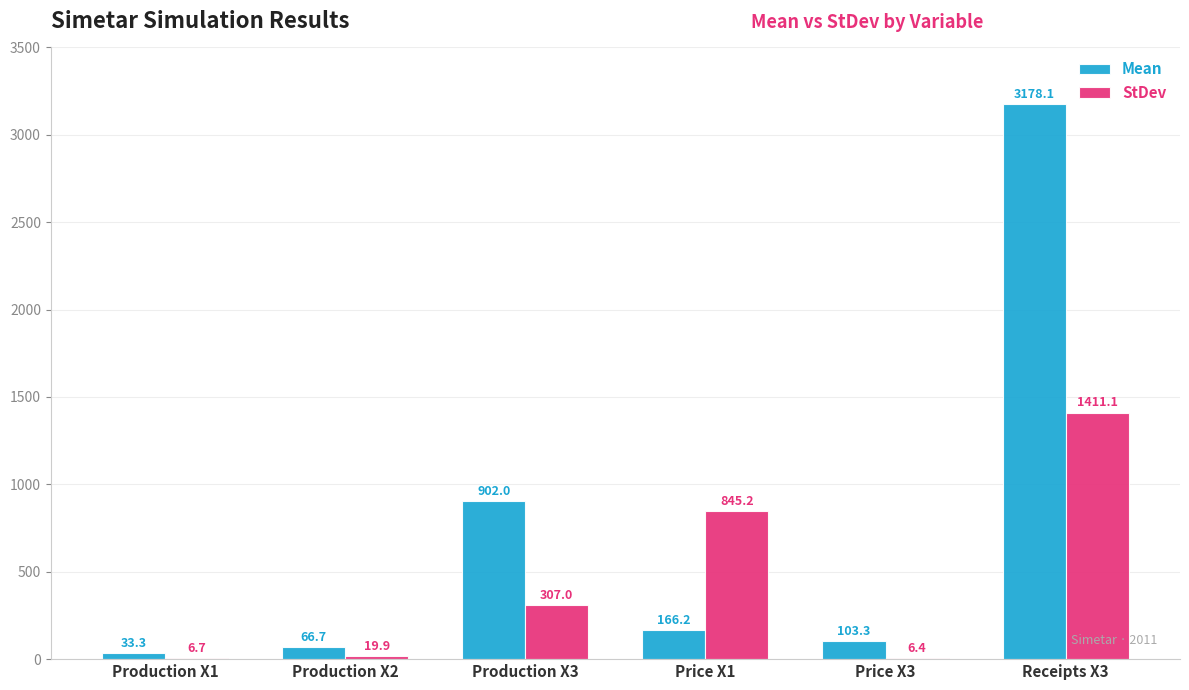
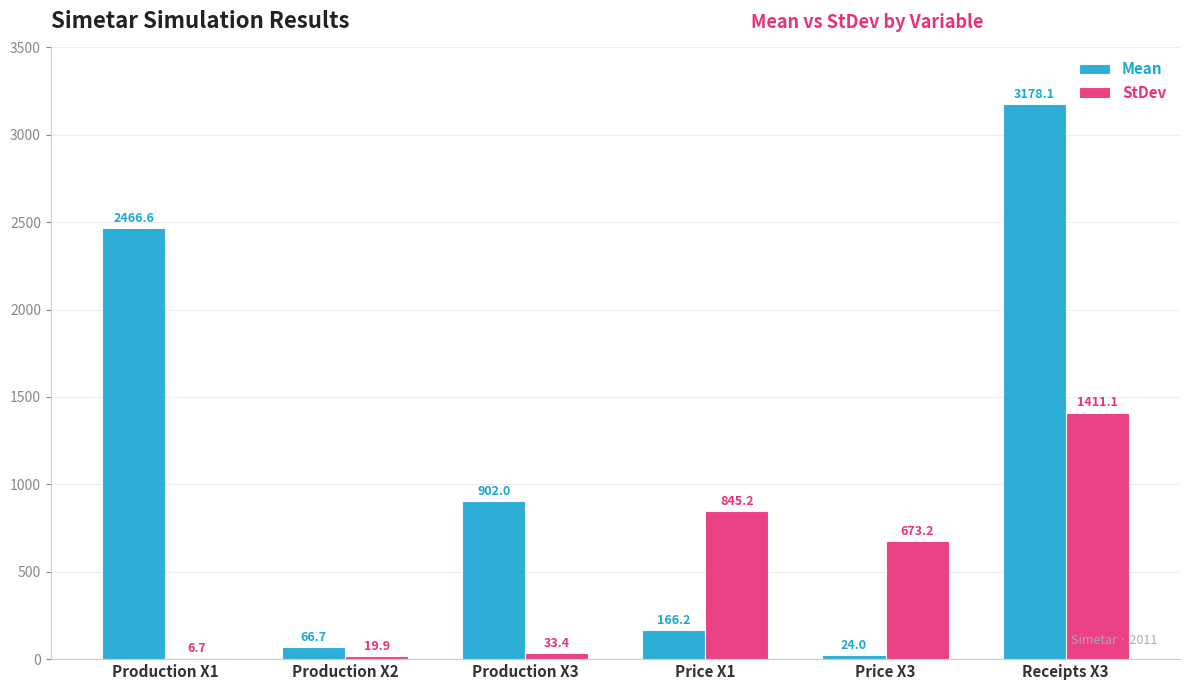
  {
    "Mean": {
-     "Production X1": 33.3,
+     "Production X1": 2466.6,
      "Production X2": 66.7,
      "Production X3": 902.0,
      "Price X1": 166.2,
-     "Price X3": 103.3,
+     "Price X3": 24.0,
      "Receipts X3": 3178.1
    },
    "StDev": {
      "Production X1": 6.7,
      "Production X2": 19.9,
-     "Production X3": 307.0,
+     "Production X3": 33.4,
      "Price X1": 845.2,
-     "Price X3": 6.4,
+     "Price X3": 673.2,
      "Receipts X3": 1411.1
    }
  }
